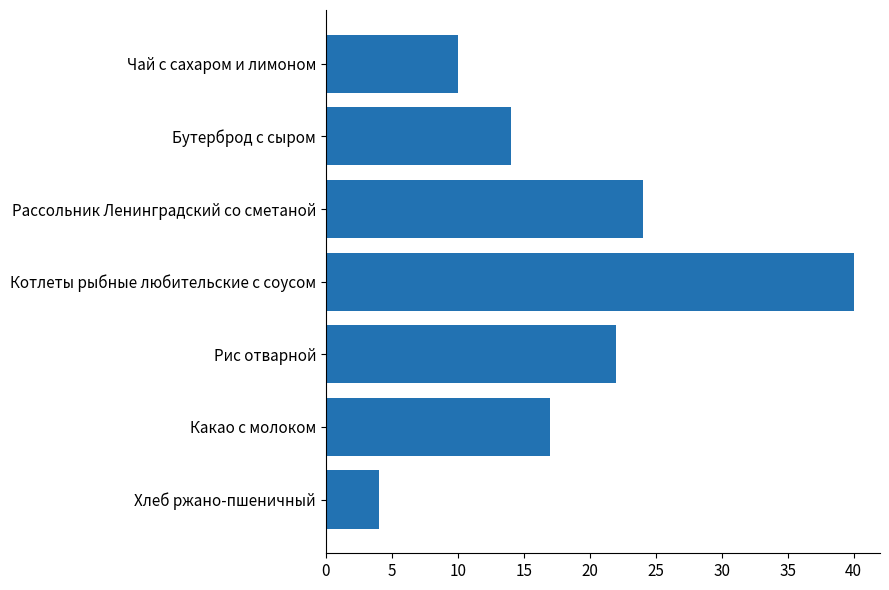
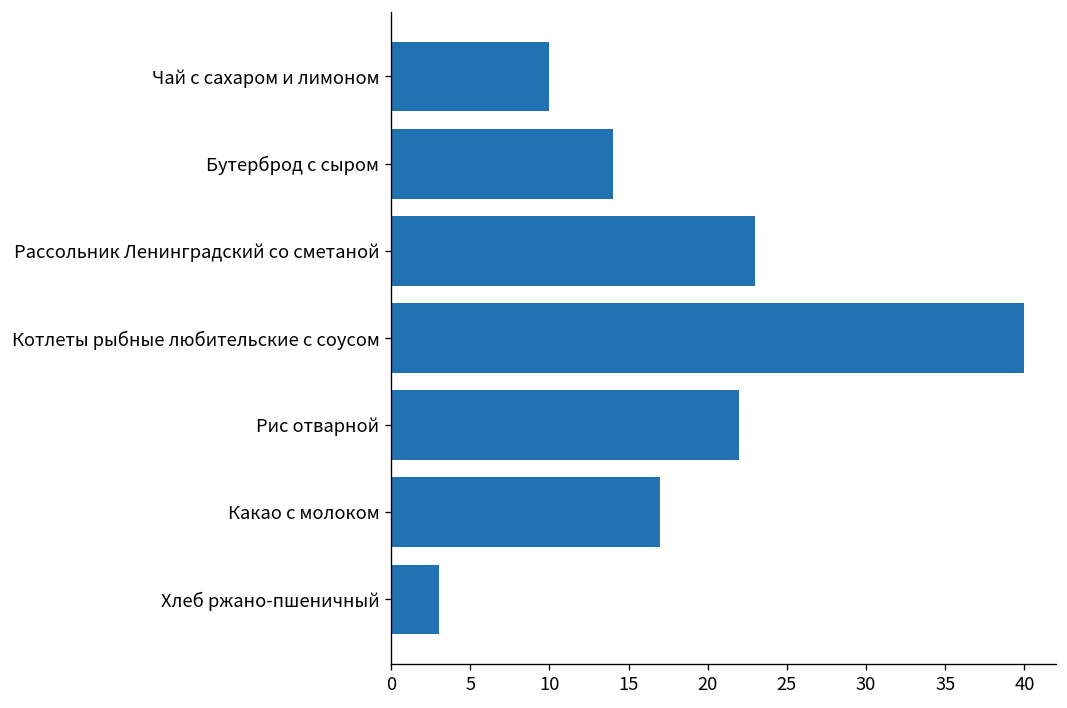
  {
    "Чай с сахаром и лимоном": 10,
    "Бутерброд с сыром": 14,
-   "Рассольник Ленинградский со сметаной": 24,
+   "Рассольник Ленинградский со сметаной": 23,
    "Котлеты рыбные любительские с соусом": 40,
    "Рис отварной": 22,
    "Какао с молоком": 17,
-   "Хлеб ржано-пшеничный": 4
+   "Хлеб ржано-пшеничный": 3
  }
